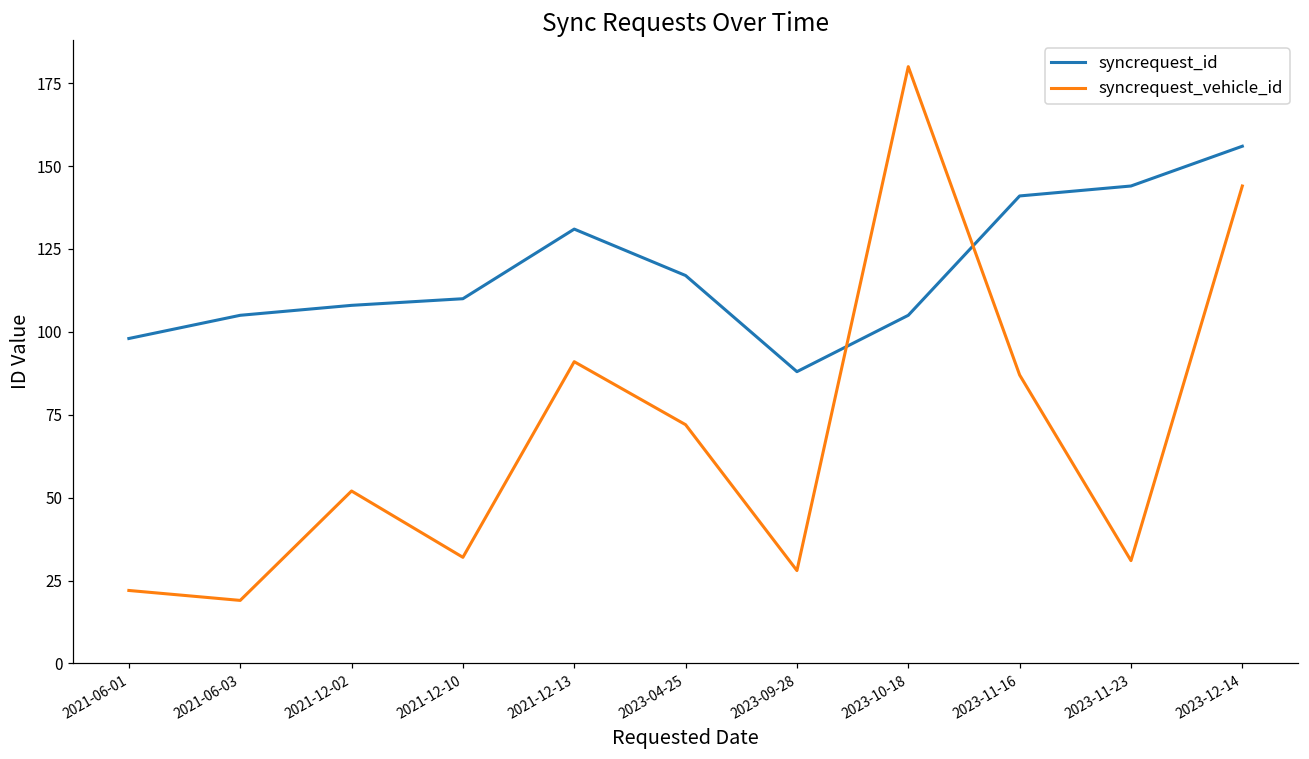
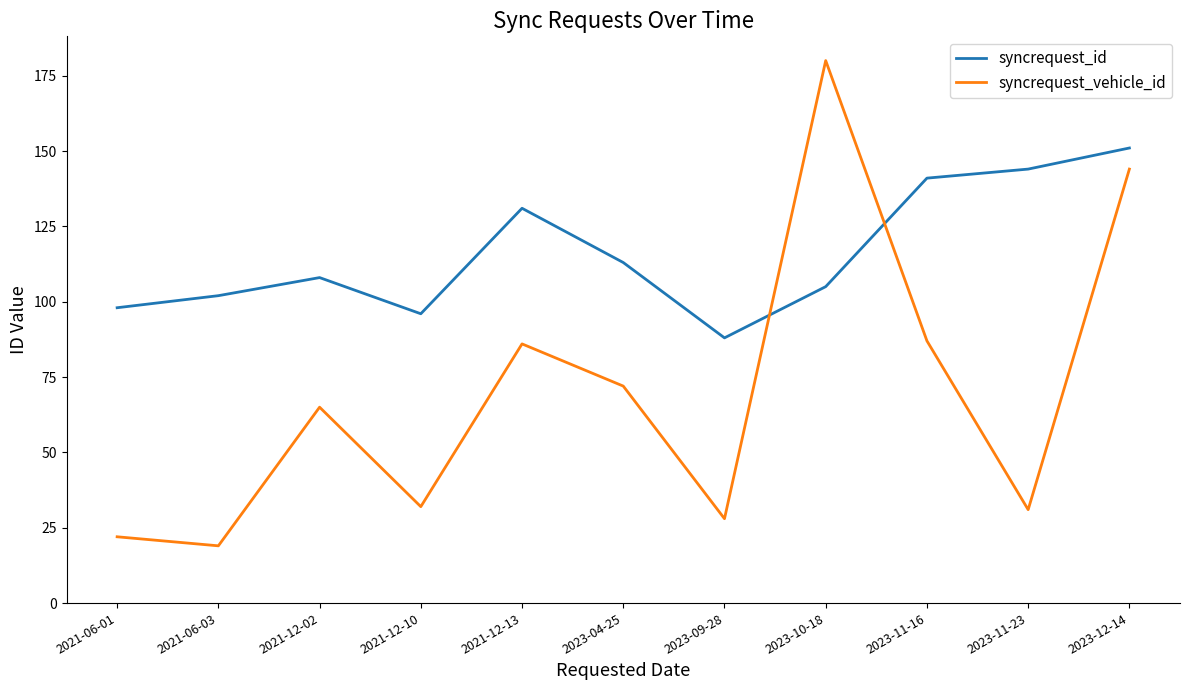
  {
    "syncrequest_id": {
      "2021-06-01": 98,
-     "2021-06-03": 105,
+     "2021-06-03": 102,
      "2021-12-02": 108,
-     "2021-12-10": 110,
+     "2021-12-10": 96,
      "2021-12-13": 131,
-     "2023-04-25": 117,
+     "2023-04-25": 113,
      "2023-09-28": 88,
      "2023-10-18": 105,
      "2023-11-16": 141,
      "2023-11-23": 144,
-     "2023-12-14": 156
+     "2023-12-14": 151
    },
    "syncrequest_vehicle_id": {
      "2021-06-01": 22,
      "2021-06-03": 19,
-     "2021-12-02": 52,
+     "2021-12-02": 65,
      "2021-12-10": 32,
-     "2021-12-13": 91,
+     "2021-12-13": 86,
      "2023-04-25": 72,
      "2023-09-28": 28,
      "2023-10-18": 180,
      "2023-11-16": 87,
      "2023-11-23": 31,
      "2023-12-14": 144
    }
  }
